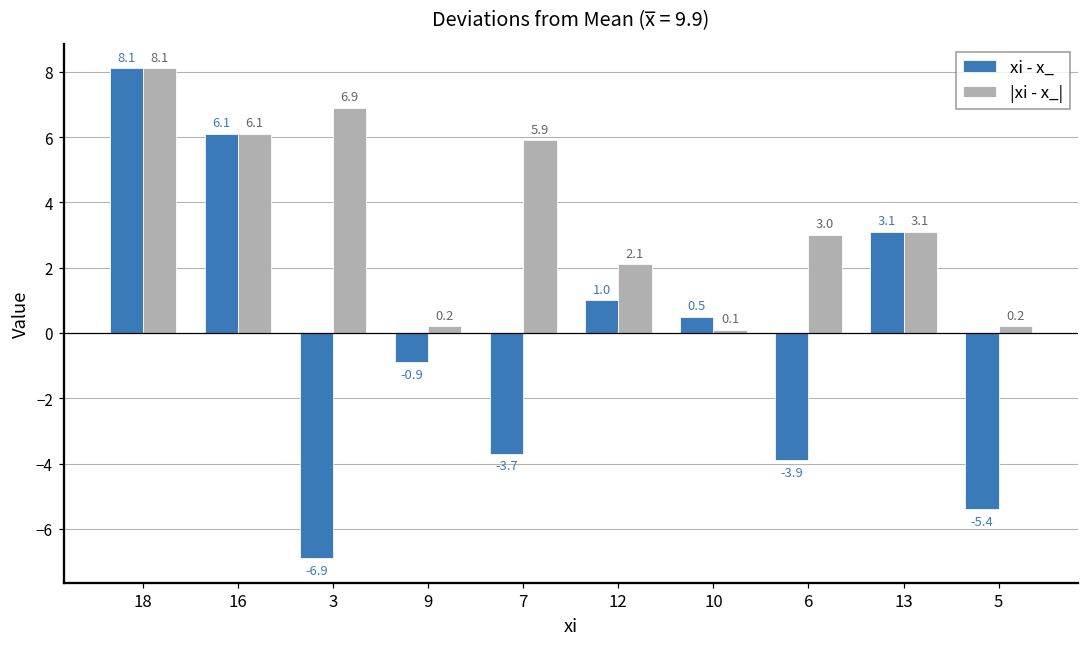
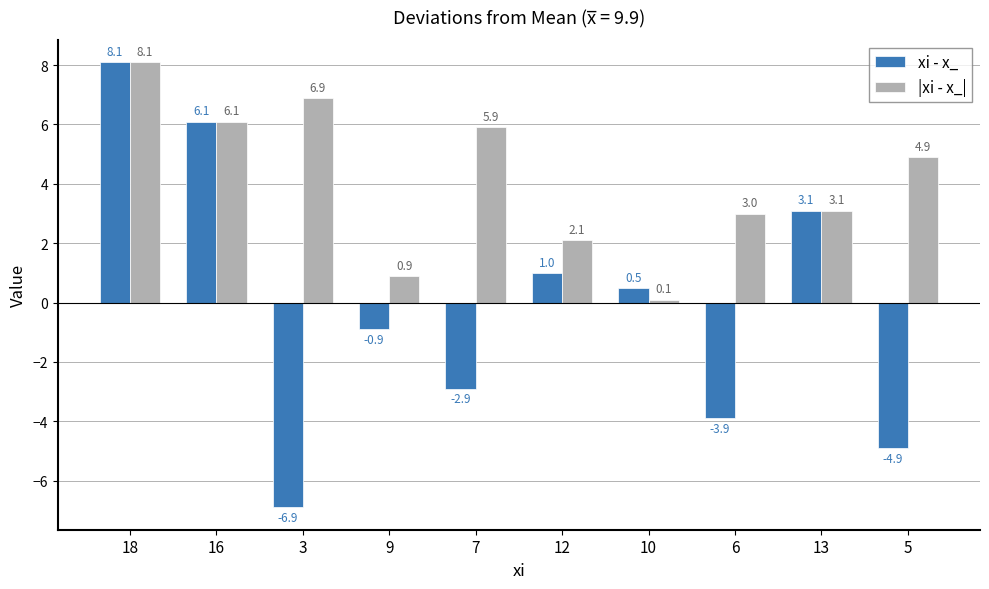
  {
    "xi - x_": {
      "18": 8.1,
      "16": 6.1,
      "3": -6.9,
      "9": -0.9,
-     "7": -3.7,
+     "7": -2.9,
      "12": 1.0,
      "10": 0.5,
      "6": -3.9,
      "13": 3.1,
-     "5": -5.4
+     "5": -4.9
    },
    "|xi - x_|": {
      "18": 8.1,
      "16": 6.1,
      "3": 6.9,
-     "9": 0.2,
+     "9": 0.9,
      "7": 5.9,
      "12": 2.1,
      "10": 0.1,
      "6": 3.0,
      "13": 3.1,
-     "5": 0.2
+     "5": 4.9
    }
  }
